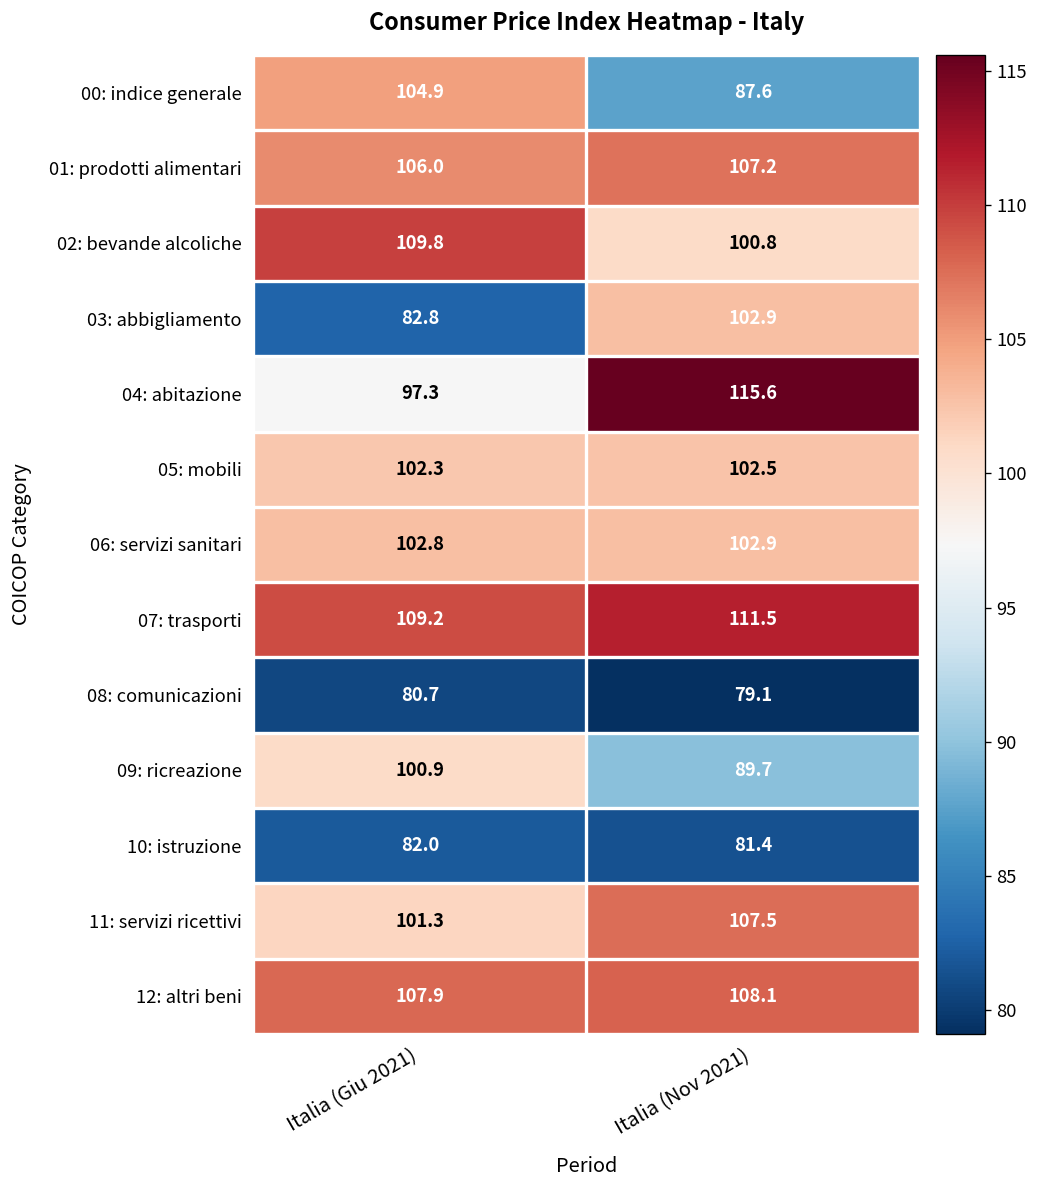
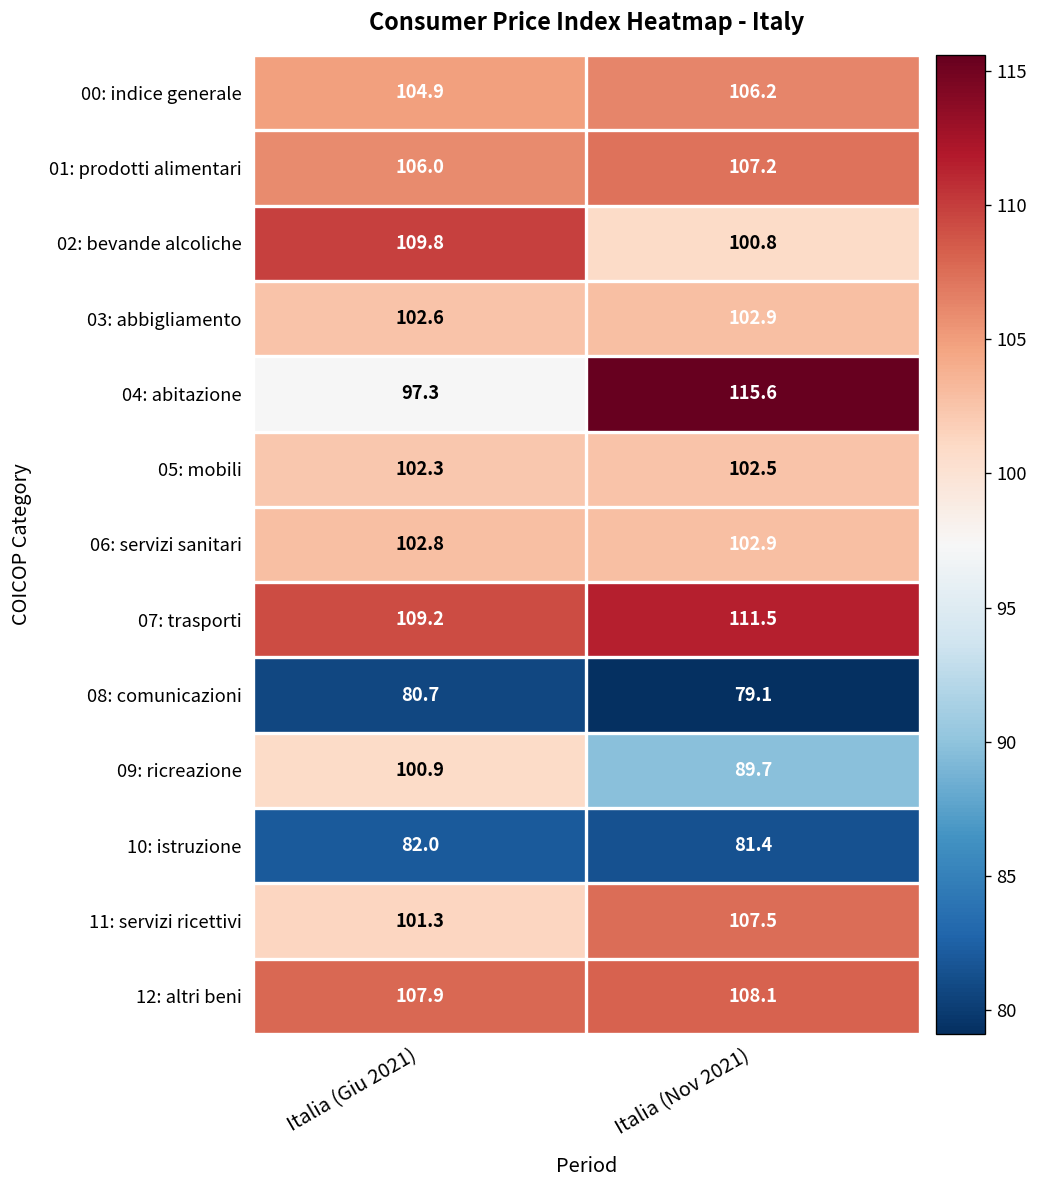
  {
    "00: indice generale": {
      "Italia (Giu 2021)": 104.9,
-     "Italia (Nov 2021)": 87.6
+     "Italia (Nov 2021)": 106.2
    },
    "01: prodotti alimentari": {
      "Italia (Giu 2021)": 106.0,
      "Italia (Nov 2021)": 107.2
    },
    "02: bevande alcoliche": {
      "Italia (Giu 2021)": 109.8,
      "Italia (Nov 2021)": 100.8
    },
    "03: abbigliamento": {
-     "Italia (Giu 2021)": 82.8,
+     "Italia (Giu 2021)": 102.6,
      "Italia (Nov 2021)": 102.9
    },
    "04: abitazione": {
      "Italia (Giu 2021)": 97.3,
      "Italia (Nov 2021)": 115.6
    },
    "05: mobili": {
      "Italia (Giu 2021)": 102.3,
      "Italia (Nov 2021)": 102.5
    },
    "06: servizi sanitari": {
      "Italia (Giu 2021)": 102.8,
      "Italia (Nov 2021)": 102.9
    },
    "07: trasporti": {
      "Italia (Giu 2021)": 109.2,
      "Italia (Nov 2021)": 111.5
    },
    "08: comunicazioni": {
      "Italia (Giu 2021)": 80.7,
      "Italia (Nov 2021)": 79.1
    },
    "09: ricreazione": {
      "Italia (Giu 2021)": 100.9,
      "Italia (Nov 2021)": 89.7
    },
    "10: istruzione": {
      "Italia (Giu 2021)": 82.0,
      "Italia (Nov 2021)": 81.4
    },
    "11: servizi ricettivi": {
      "Italia (Giu 2021)": 101.3,
      "Italia (Nov 2021)": 107.5
    },
    "12: altri beni": {
      "Italia (Giu 2021)": 107.9,
      "Italia (Nov 2021)": 108.1
    }
  }
